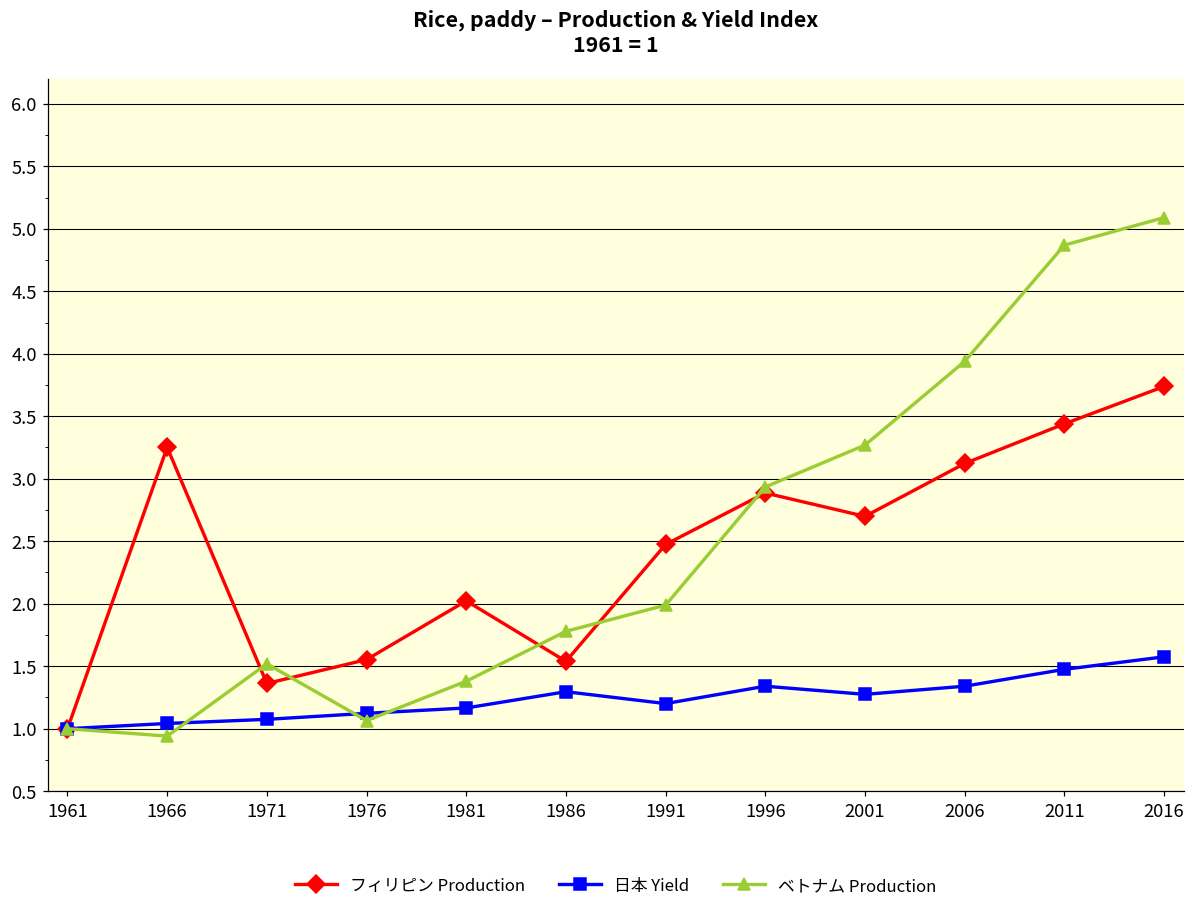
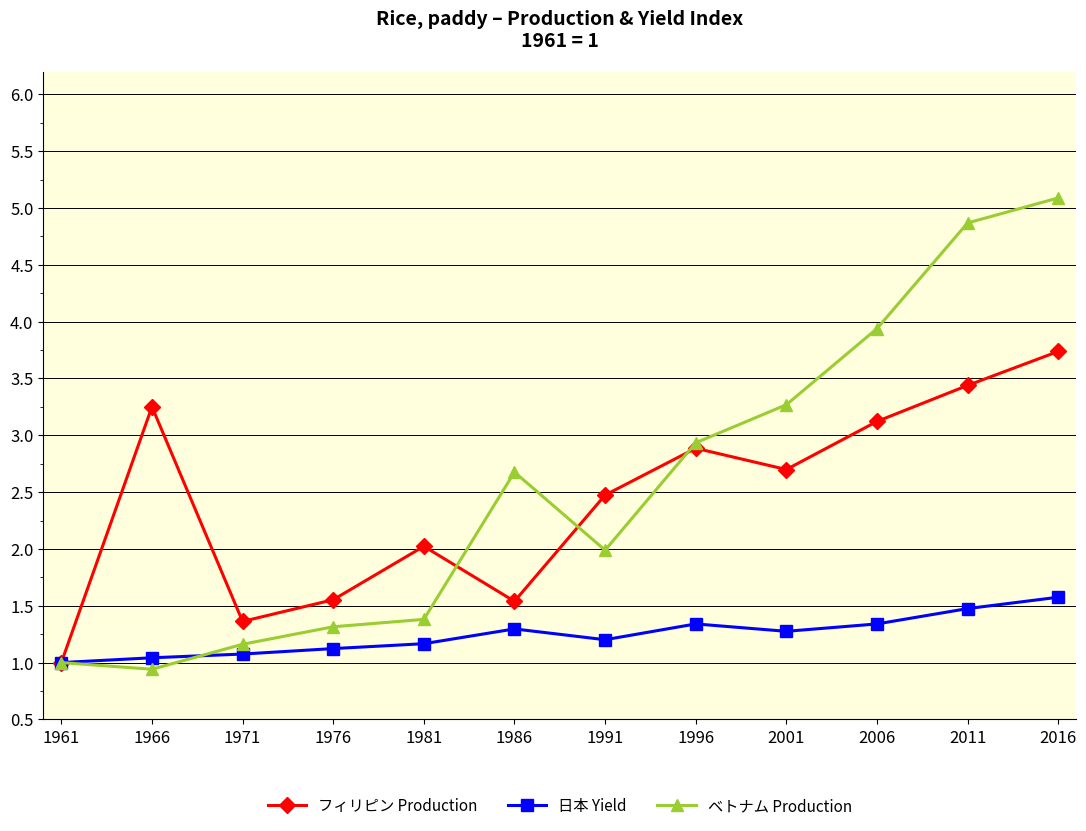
  {
    "フィリピン Production": {
      "1966": 3.25,
      "1971": 1.36,
      "1976": 1.55,
      "1981": 2.02,
      "1986": 1.54,
      "1991": 2.47,
      "1996": 2.89,
      "2001": 2.70,
      "2006": 3.12,
      "2011": 3.44,
      "2016": 3.74
    },
    "日本 Yield": {
      "1966": 1.04,
      "1971": 1.08,
      "1976": 1.12,
      "1981": 1.17,
      "1986": 1.30,
      "1991": 1.20,
      "1996": 1.34,
      "2001": 1.28,
      "2006": 1.34,
      "2011": 1.48,
      "2016": 1.58
    },
    "ベトナム Production": {
      "1966": 0.94,
-     "1971": 1.52,
-     "1976": 1.07,
+     "1971": 1.16,
+     "1976": 1.32,
      "1981": 1.38,
-     "1986": 1.78,
+     "1986": 2.68,
      "1991": 1.99,
      "1996": 2.93,
      "2001": 3.27,
      "2006": 3.94,
      "2011": 4.87,
      "2016": 5.09
    }
  }
